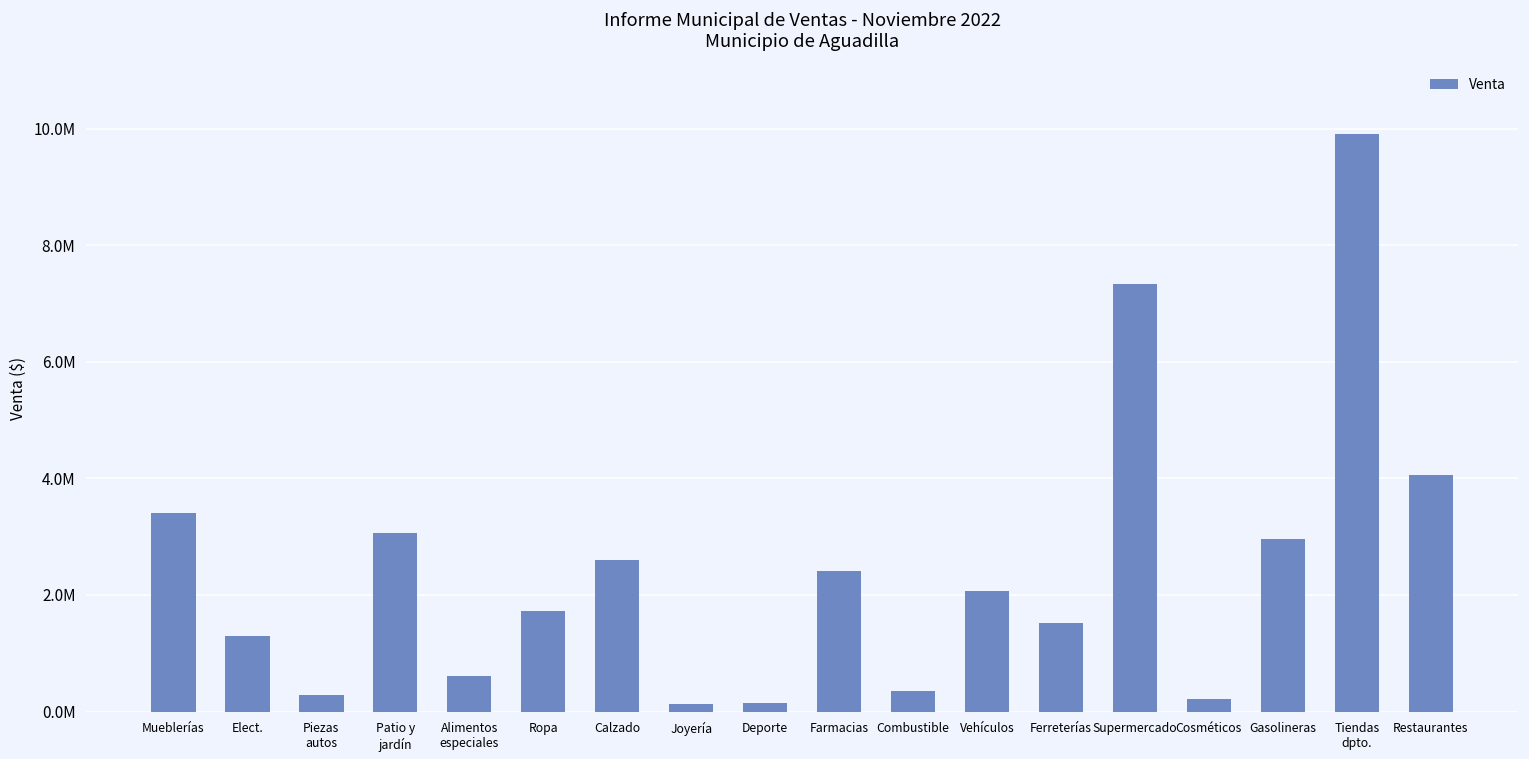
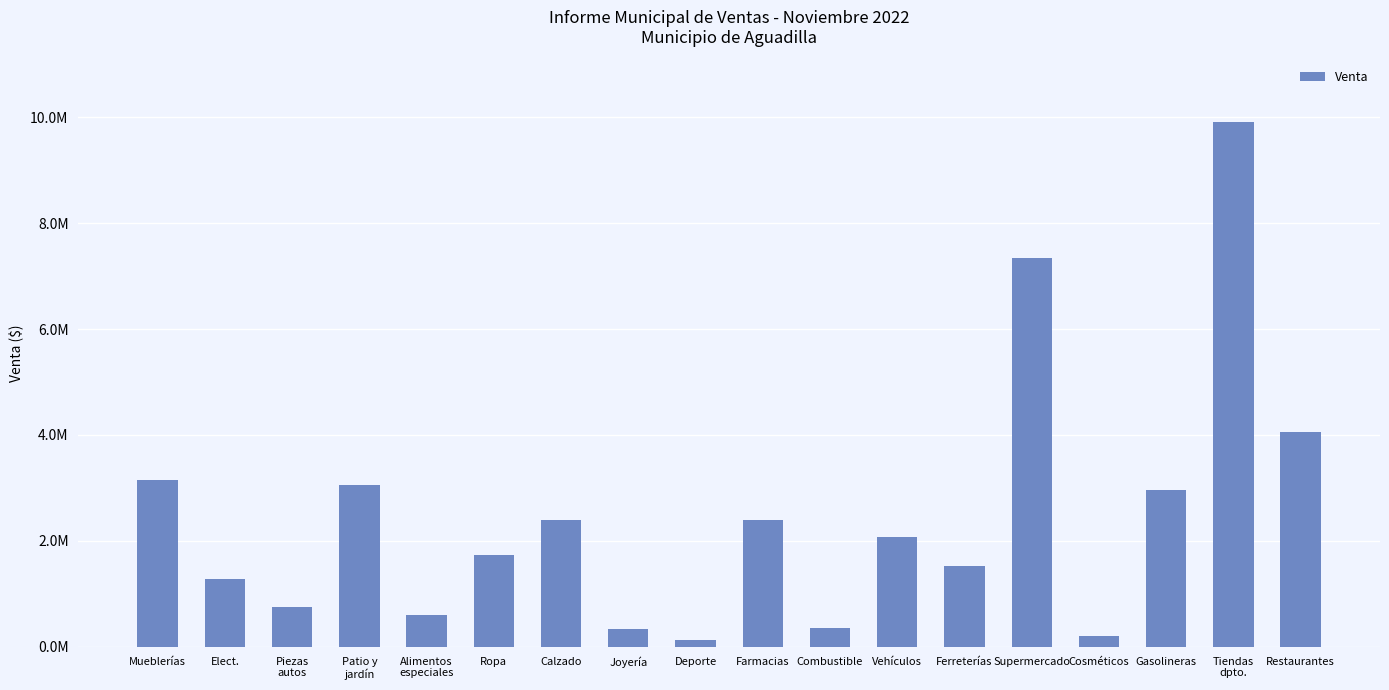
  {
-   "Mueblerías": 3400000,
+   "Mueblerías": 3100000,
    "Elect.": 1300000,
-   "Piezas autos": 300000,
+   "Piezas autos": 700000,
    "Patio y jardín": 3100000,
    "Alimentos especiales": 600000,
    "Ropa": 1700000,
-   "Calzado": 2600000,
-   "Joyería": 100000,
+   "Calzado": 2400000,
+   "Joyería": 300000,
    "Deporte": 100000,
    "Farmacias": 2400000,
    "Combustible": 400000,
    "Vehículos": 2100000,
    "Ferreterías": 1500000,
    "Supermercado": 7300000,
    "Cosméticos": 200000,
    "Gasolineras": 3000000,
    "Tiendas dpto.": 9900000,
    "Restaurantes": 4100000
  }
